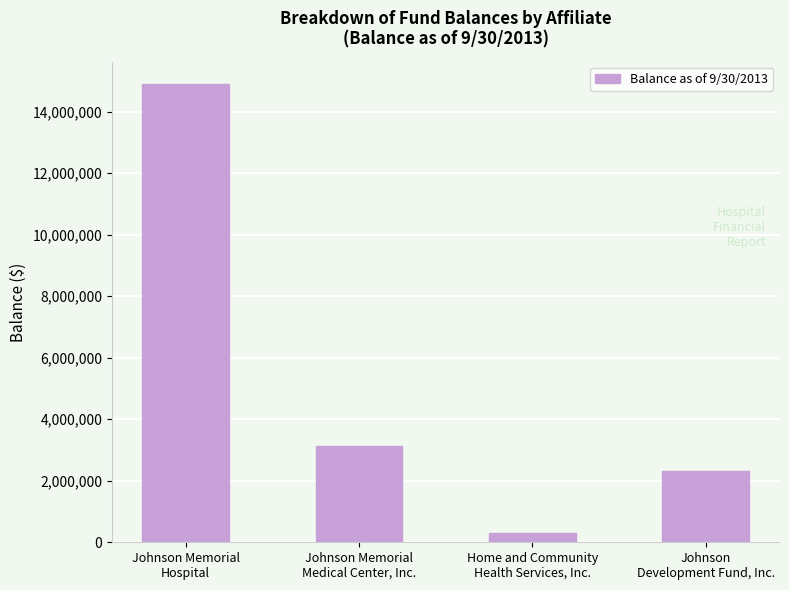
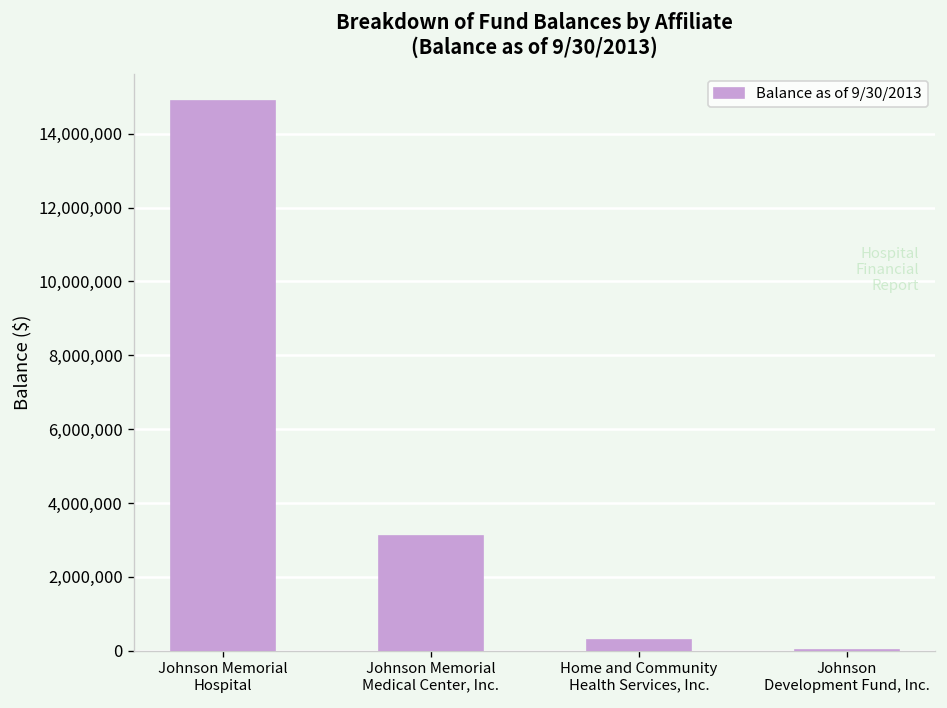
  {
    "Johnson Memorial Hospital": "14,900,000",
    "Johnson Memorial Medical Center, Inc.": "3,100,000",
    "Home and Community Health Services, Inc.": "300,000",
-   "Johnson Development Fund, Inc.": "2,300,000"
+   "Johnson Development Fund, Inc.": "0"
  }
